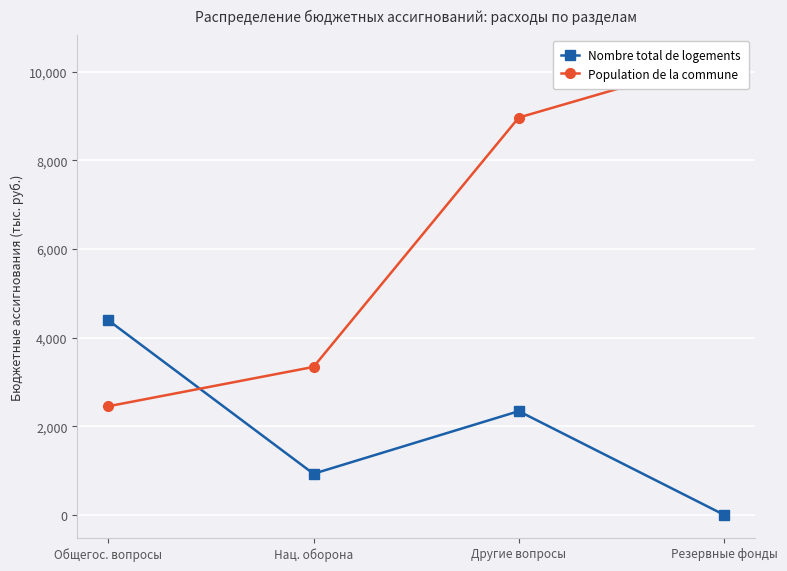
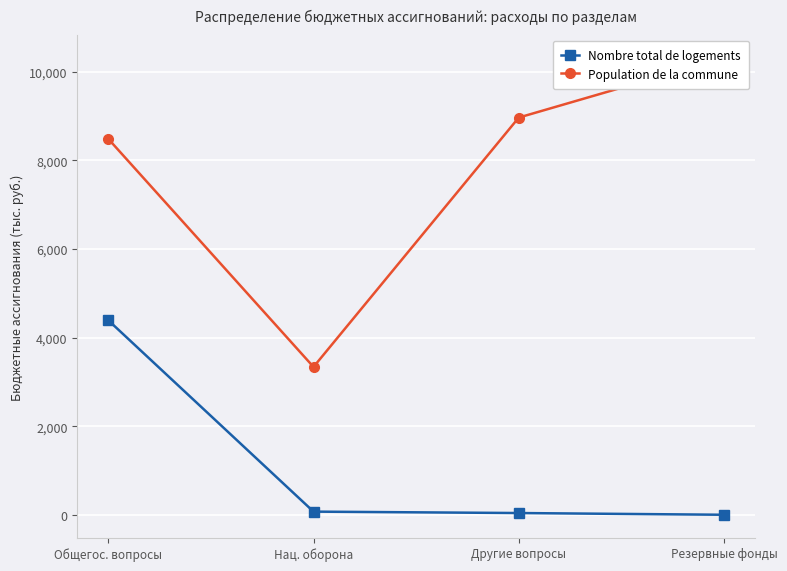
  {
    "Nombre total de logements": {
      "Общегос. вопросы": "4,400",
-     "Нац. оборона": "900",
-     "Другие вопросы": "2,300",
+     "Нац. оборона": "100",
+     "Другие вопросы": "0",
      "Резервные фонды": "0"
    },
    "Population de la commune": {
-     "Общегос. вопросы": "2,500",
+     "Общегос. вопросы": "8,500",
      "Нац. оборона": "3,300",
      "Другие вопросы": "9,000"
    }
  }
